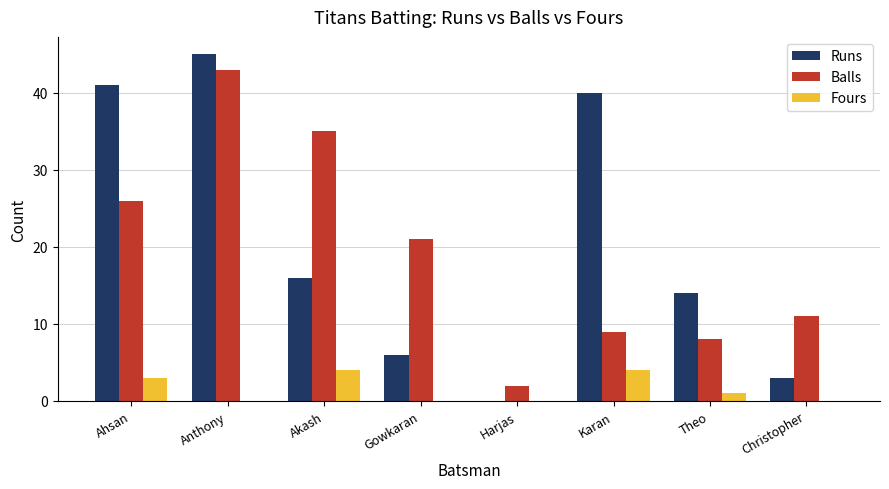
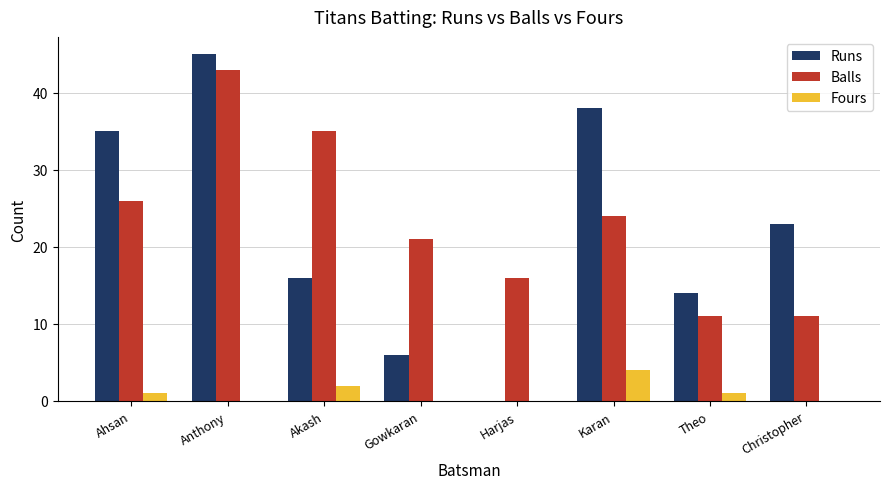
  {
    "Runs": {
-     "Ahsan": 41,
+     "Ahsan": 35,
      "Anthony": 45,
      "Akash": 16,
      "Gowkaran": 6,
      "Harjas": 0,
-     "Karan": 40,
+     "Karan": 38,
      "Theo": 14,
-     "Christopher": 3
+     "Christopher": 23
    },
    "Balls": {
      "Ahsan": 26,
      "Anthony": 43,
      "Akash": 35,
      "Gowkaran": 21,
-     "Harjas": 2,
-     "Karan": 9,
-     "Theo": 8,
+     "Harjas": 16,
+     "Karan": 24,
+     "Theo": 11,
      "Christopher": 11
    },
    "Fours": {
-     "Ahsan": 3,
+     "Ahsan": 1,
      "Anthony": 0,
-     "Akash": 4,
+     "Akash": 2,
      "Gowkaran": 0,
      "Harjas": 0,
      "Karan": 4,
      "Theo": 1,
      "Christopher": 0
    }
  }
